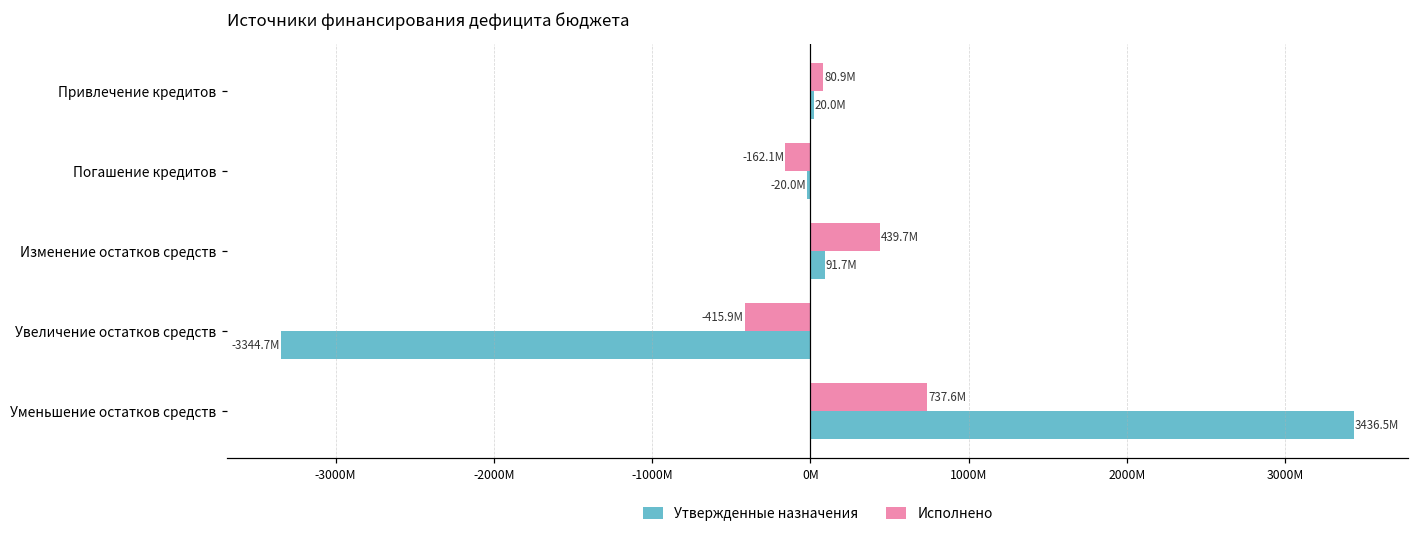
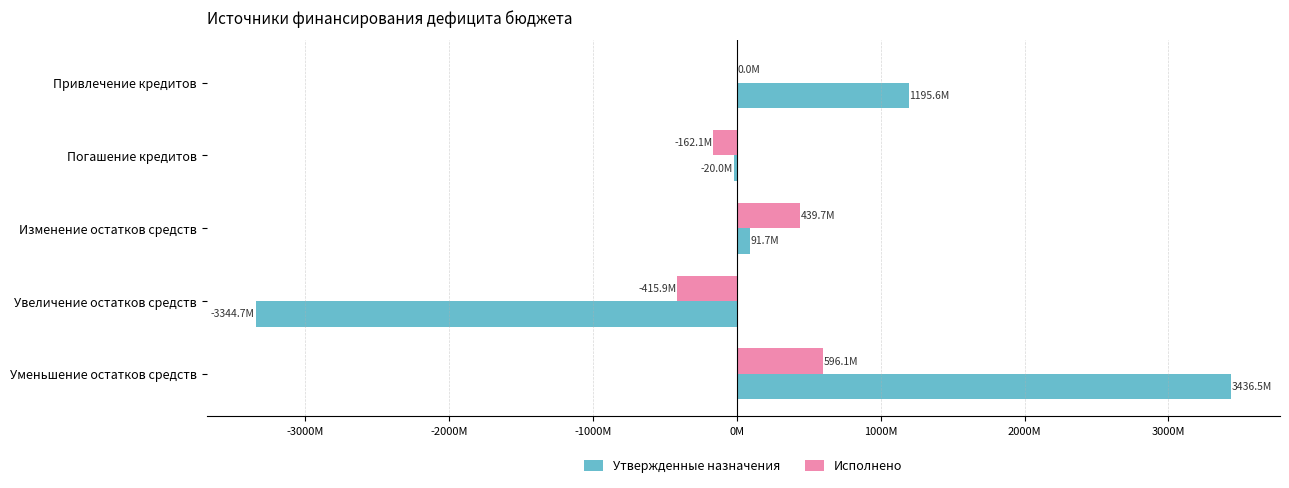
  {
    "Утвержденные назначения": {
-     "Привлечение кредитов": "20.0M",
+     "Привлечение кредитов": "1195.6M",
      "Погашение кредитов": "-20.0M",
      "Изменение остатков средств": "91.7M",
      "Увеличение остатков средств": "-3344.7M",
      "Уменьшение остатков средств": "3436.5M"
    },
    "Исполнено": {
-     "Привлечение кредитов": "80.9M",
+     "Привлечение кредитов": "0.0M",
      "Погашение кредитов": "-162.1M",
      "Изменение остатков средств": "439.7M",
      "Увеличение остатков средств": "-415.9M",
-     "Уменьшение остатков средств": "737.6M"
+     "Уменьшение остатков средств": "596.1M"
    }
  }
